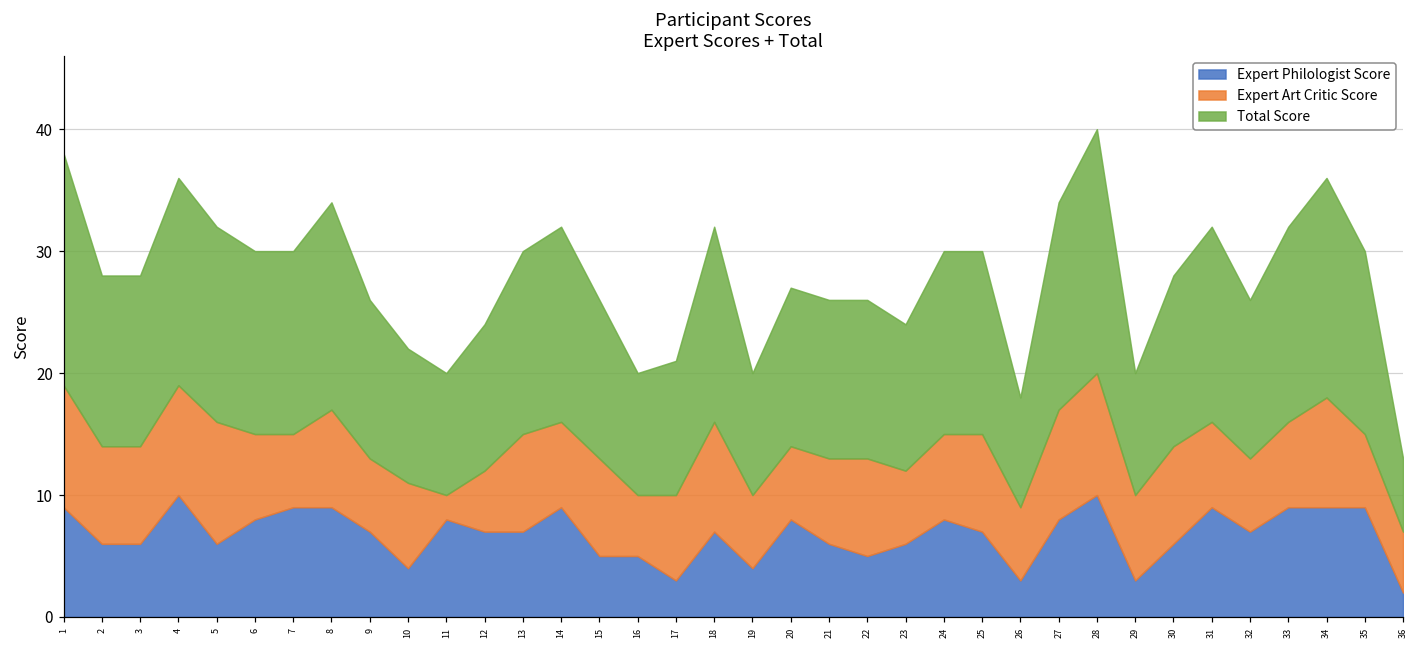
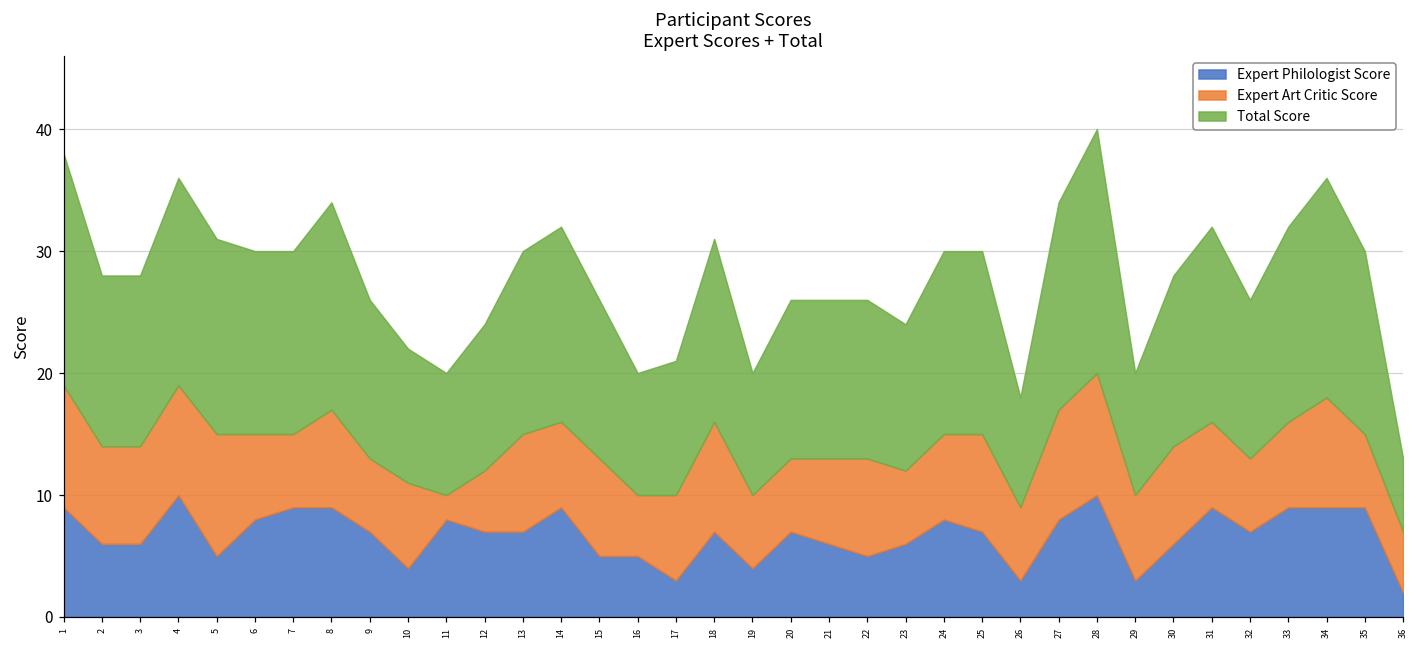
  {
    "Expert Philologist Score": {
      "1": 9,
      "2": 6,
      "3": 6,
      "4": 10,
-     "5": 6,
+     "5": 5,
      "6": 8,
      "7": 9,
      "8": 9,
      "9": 7,
      "10": 4,
      "11": 8,
      "12": 7,
      "13": 7,
      "14": 9,
      "15": 5,
      "16": 5,
      "17": 3,
      "18": 7,
      "19": 4,
-     "20": 8,
+     "20": 7,
      "21": 6,
      "22": 5,
      "23": 6,
      "24": 8,
      "25": 7,
      "26": 3,
      "27": 8,
      "28": 10,
      "29": 3,
      "30": 6,
      "31": 9,
      "32": 7,
      "33": 9,
      "34": 9,
      "35": 9,
      "36": 2
    },
    "Total Score": {
      "1": 19,
      "2": 14,
      "3": 14,
      "4": 17,
      "5": 16,
      "6": 15,
      "7": 15,
      "8": 17,
      "9": 13,
      "10": 11,
      "11": 10,
      "12": 12,
      "13": 15,
      "14": 16,
      "15": 13,
      "16": 10,
      "17": 11,
-     "18": 16,
+     "18": 15,
      "19": 10,
      "20": 13,
      "21": 13,
      "22": 13,
      "23": 12,
      "24": 15,
      "25": 15,
      "26": 9,
      "27": 17,
      "28": 20,
      "29": 10,
      "30": 14,
      "31": 16,
      "32": 13,
      "33": 16,
      "34": 18,
      "35": 15,
      "36": 6
    }
  }
